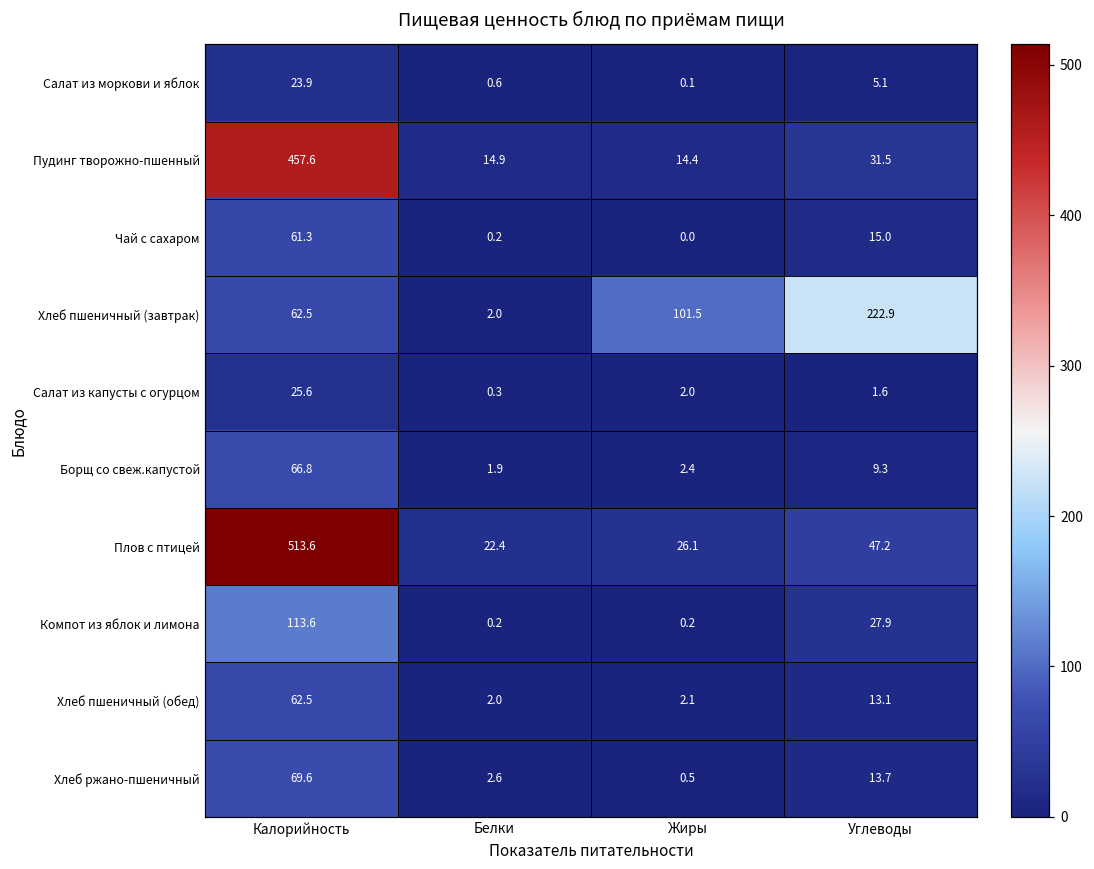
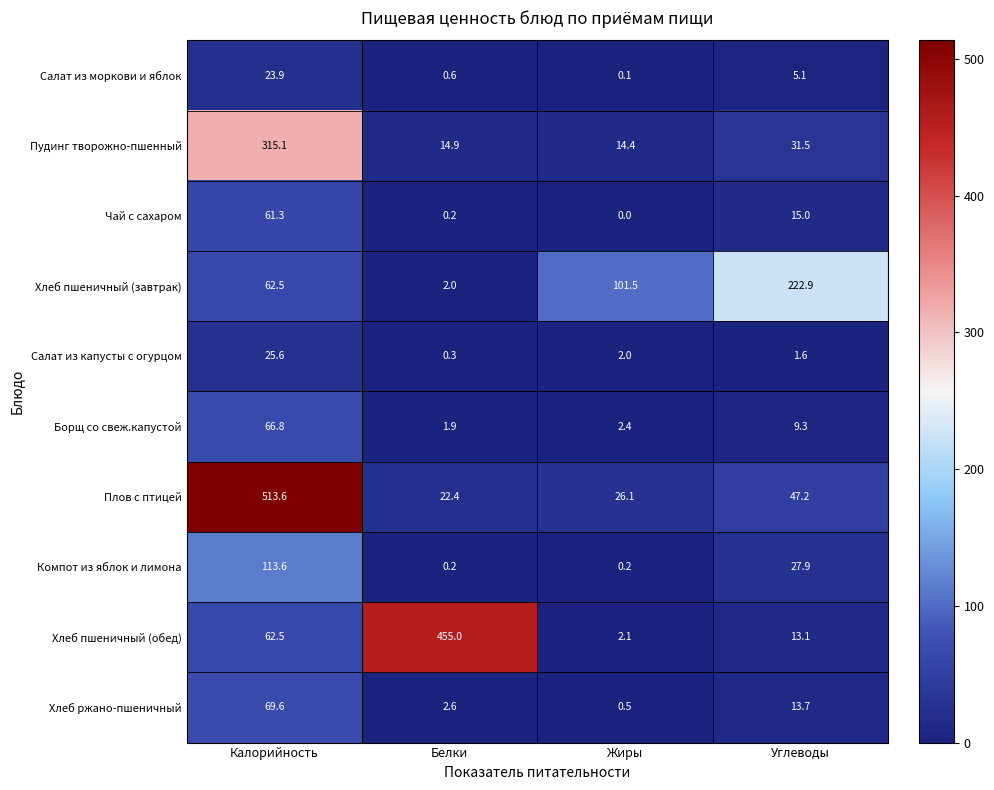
  {
    "Салат из моркови и яблок": {
      "Калорийность": 23.9,
      "Белки": 0.6,
      "Жиры": 0.1,
      "Углеводы": 5.1
    },
    "Пудинг творожно-пшенный": {
-     "Калорийность": 457.6,
+     "Калорийность": 315.1,
      "Белки": 14.9,
      "Жиры": 14.4,
      "Углеводы": 31.5
    },
    "Чай с сахаром": {
      "Калорийность": 61.3,
      "Белки": 0.2,
      "Жиры": 0.0,
      "Углеводы": 15.0
    },
    "Хлеб пшеничный (завтрак)": {
      "Калорийность": 62.5,
      "Белки": 2.0,
      "Жиры": 101.5,
      "Углеводы": 222.9
    },
    "Салат из капусты с огурцом": {
      "Калорийность": 25.6,
      "Белки": 0.3,
      "Жиры": 2.0,
      "Углеводы": 1.6
    },
    "Борщ со свеж.капустой": {
      "Калорийность": 66.8,
      "Белки": 1.9,
      "Жиры": 2.4,
      "Углеводы": 9.3
    },
    "Плов с птицей": {
      "Калорийность": 513.6,
      "Белки": 22.4,
      "Жиры": 26.1,
      "Углеводы": 47.2
    },
    "Компот из яблок и лимона": {
      "Калорийность": 113.6,
      "Белки": 0.2,
      "Жиры": 0.2,
      "Углеводы": 27.9
    },
    "Хлеб пшеничный (обед)": {
      "Калорийность": 62.5,
-     "Белки": 2.0,
+     "Белки": 455.0,
      "Жиры": 2.1,
      "Углеводы": 13.1
    },
    "Хлеб ржано-пшеничный": {
      "Калорийность": 69.6,
      "Белки": 2.6,
      "Жиры": 0.5,
      "Углеводы": 13.7
    }
  }
